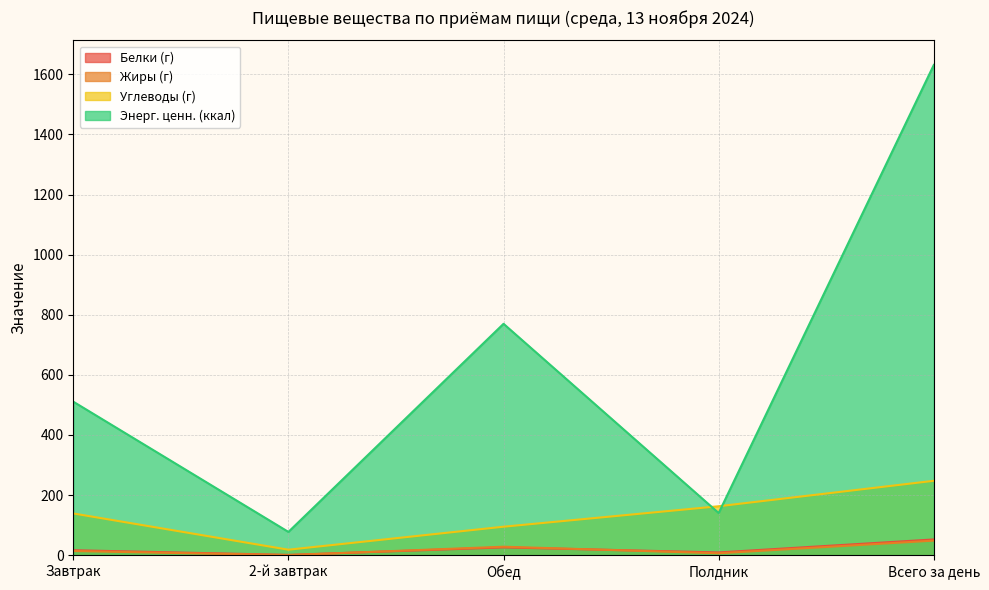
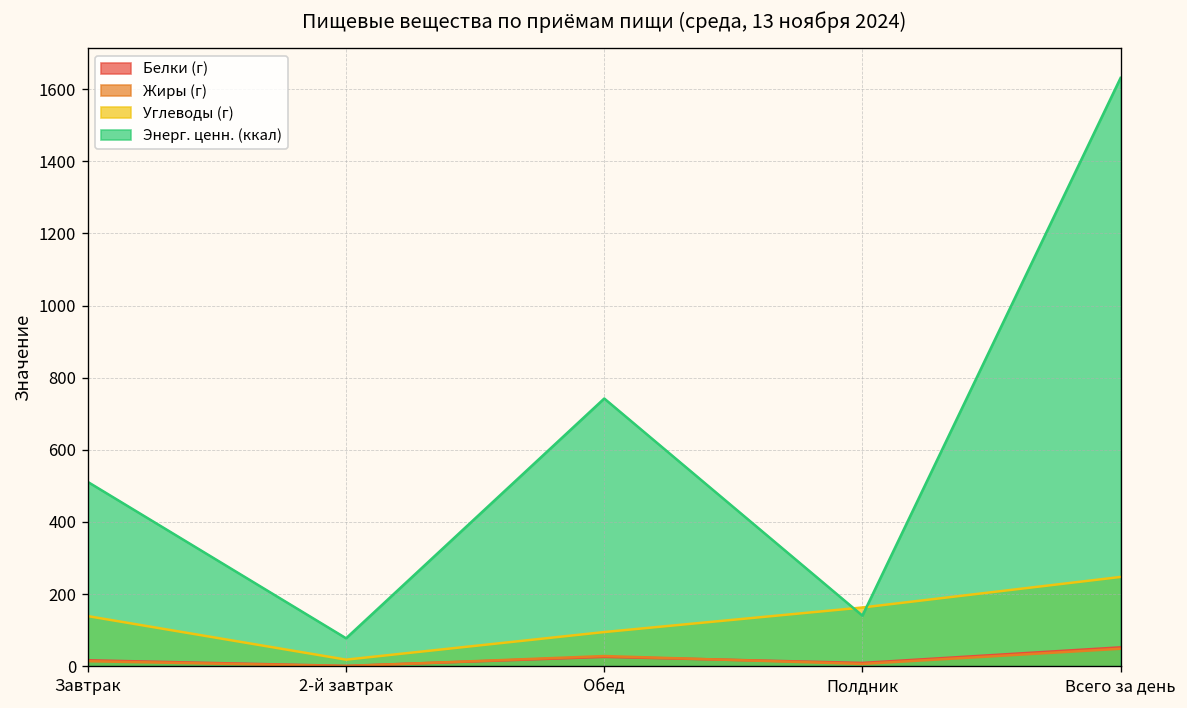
  {
    "Углеводы (г)": {
      "Завтрак": 140,
      "2-й завтрак": 20,
      "Обед": 90,
      "Полдник": 160,
      "Всего за день": 250
    },
    "Энерг. ценн. (ккал)": {
      "Завтрак": 510,
      "2-й завтрак": 80,
-     "Обед": 770,
+     "Обед": 740,
      "Полдник": 140,
      "Всего за день": 1630
    }
  }
